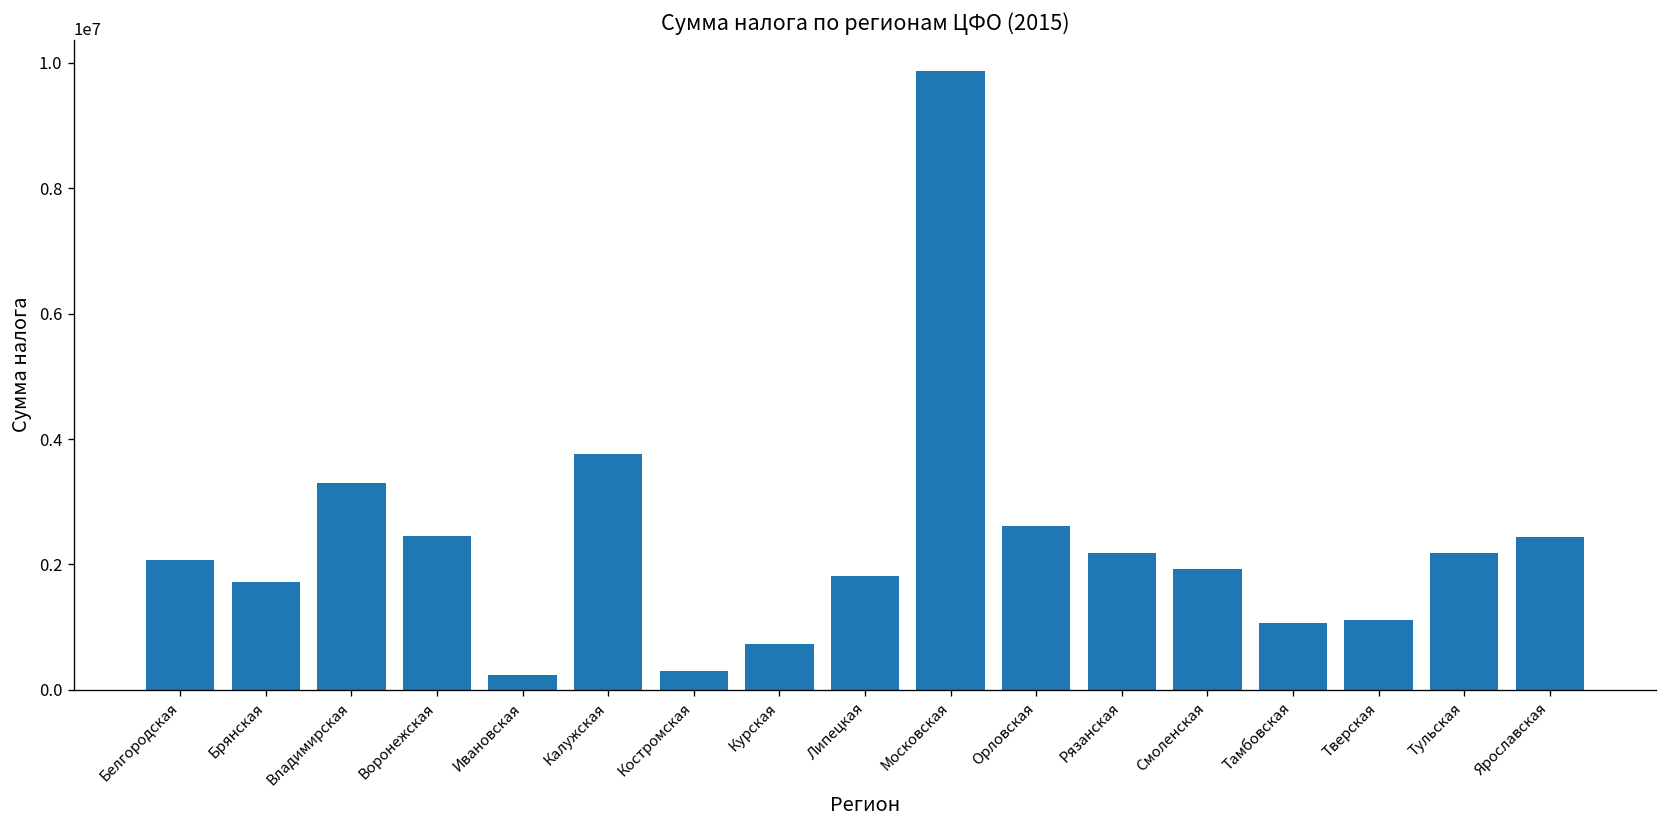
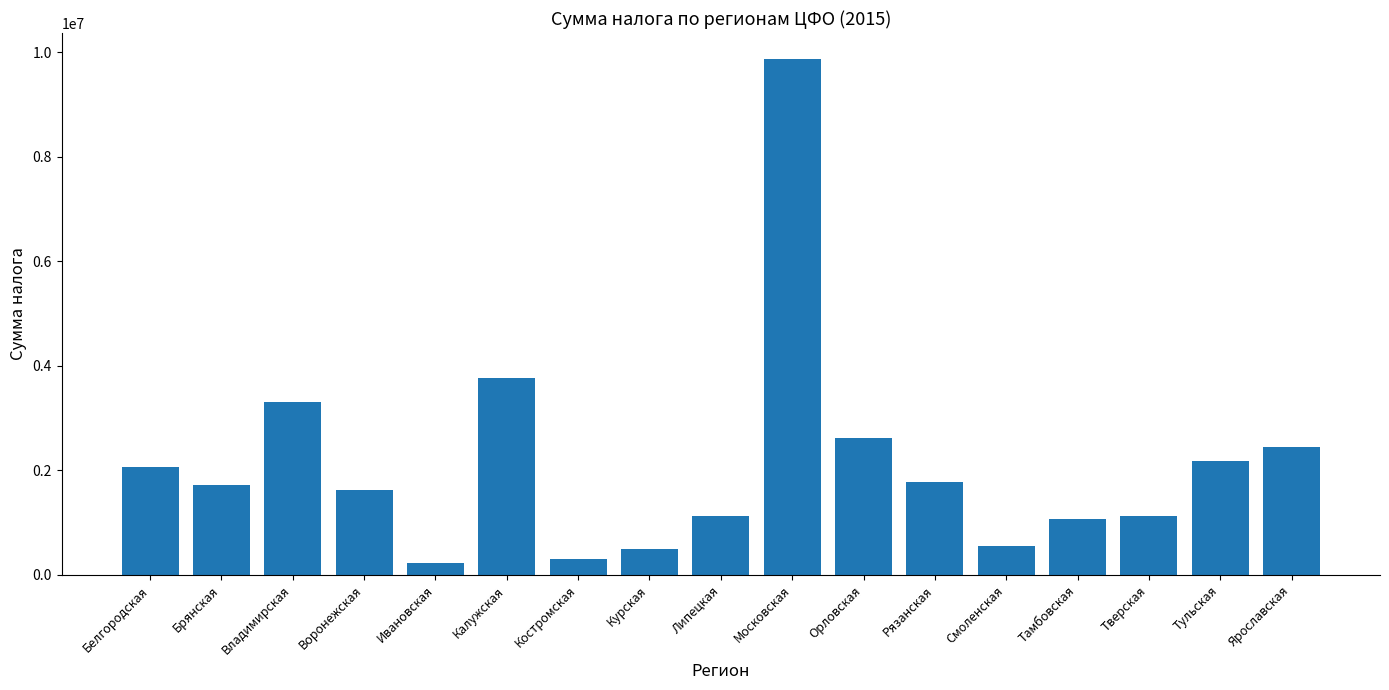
  {
    "Белгородская": 2100000,
    "Брянская": 1700000,
    "Владимирская": 3300000,
-   "Воронежская": 2500000,
+   "Воронежская": 1600000,
    "Ивановская": 200000,
    "Калужская": 3800000,
    "Костромская": 300000,
-   "Курская": 700000,
-   "Липецкая": 1800000,
+   "Курская": 500000,
+   "Липецкая": 1100000,
    "Московская": 9900000,
    "Орловская": 2600000,
-   "Рязанская": 2200000,
-   "Смоленская": 1900000,
+   "Рязанская": 1800000,
+   "Смоленская": 600000,
    "Тамбовская": 1100000,
    "Тверская": 1100000,
    "Тульская": 2200000,
    "Ярославская": 2400000
  }
